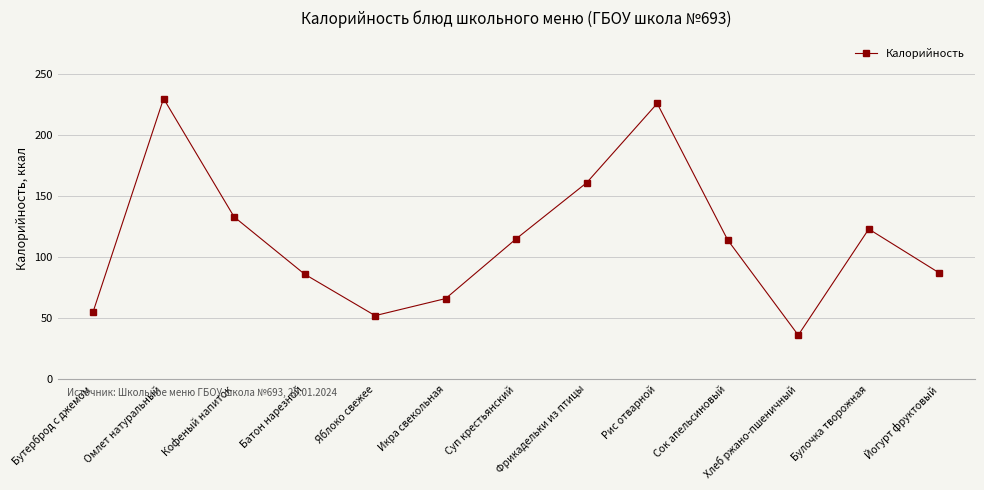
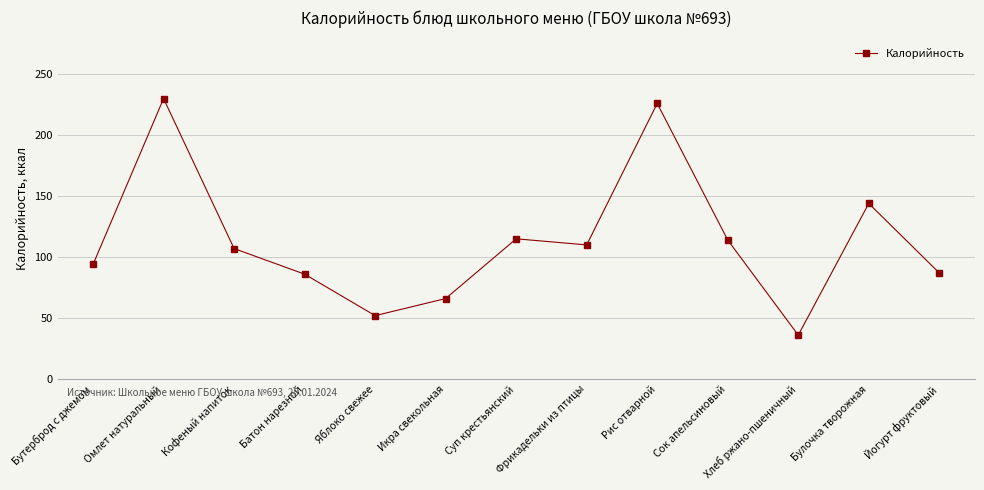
  {
-   "Бутерброд с джемом": 55,
+   "Бутерброд с джемом": 94,
    "Омлет натуральный": 230,
-   "Кофеный напиток": 133,
+   "Кофеный напиток": 107,
    "Батон нарезной": 86,
    "Яблоко свежее": 52,
    "Икра свекольная": 66,
    "Суп крестьянский": 115,
-   "Фрикадельки из птицы": 161,
+   "Фрикадельки из птицы": 110,
    "Рис отварной": 226,
    "Сок апельсиновый": 114,
    "Хлеб ржано-пшеничный": 36,
-   "Булочка творожная": 123,
+   "Булочка творожная": 144,
    "Йогурт фруктовый": 87
  }
